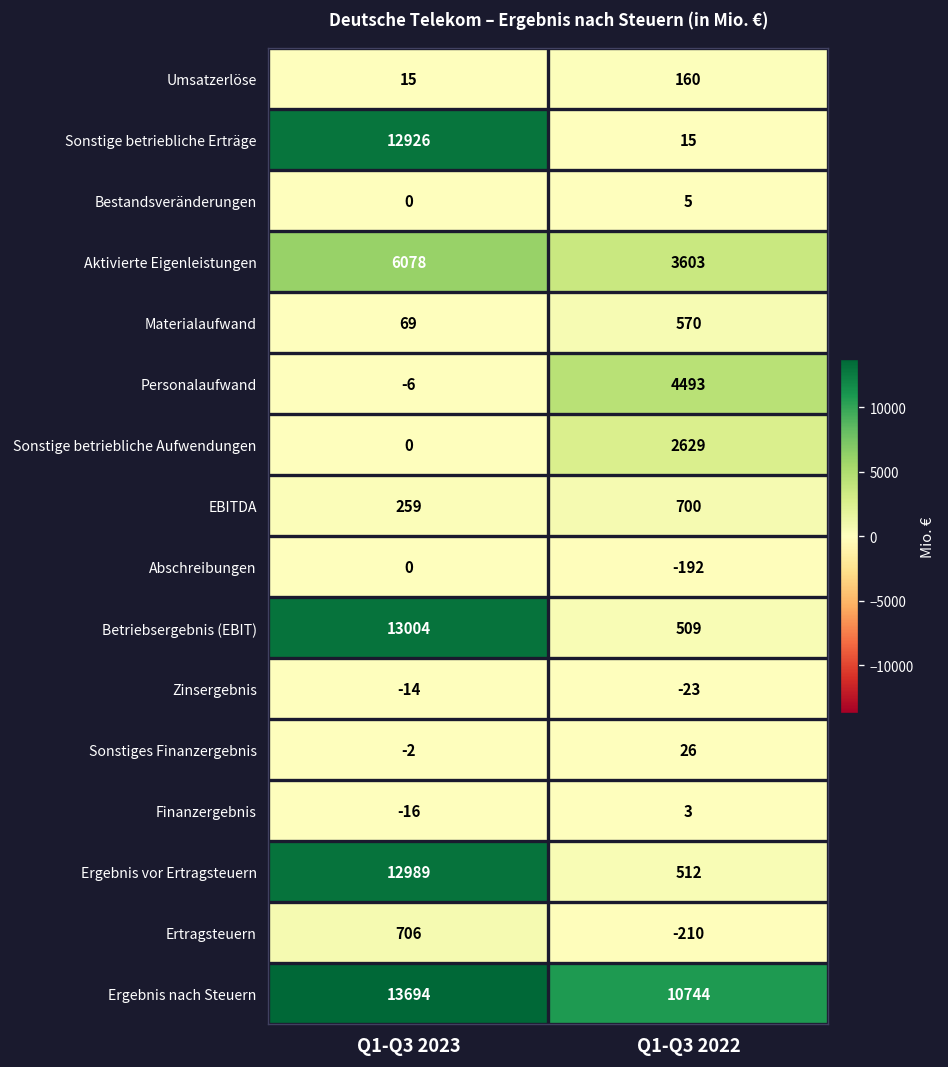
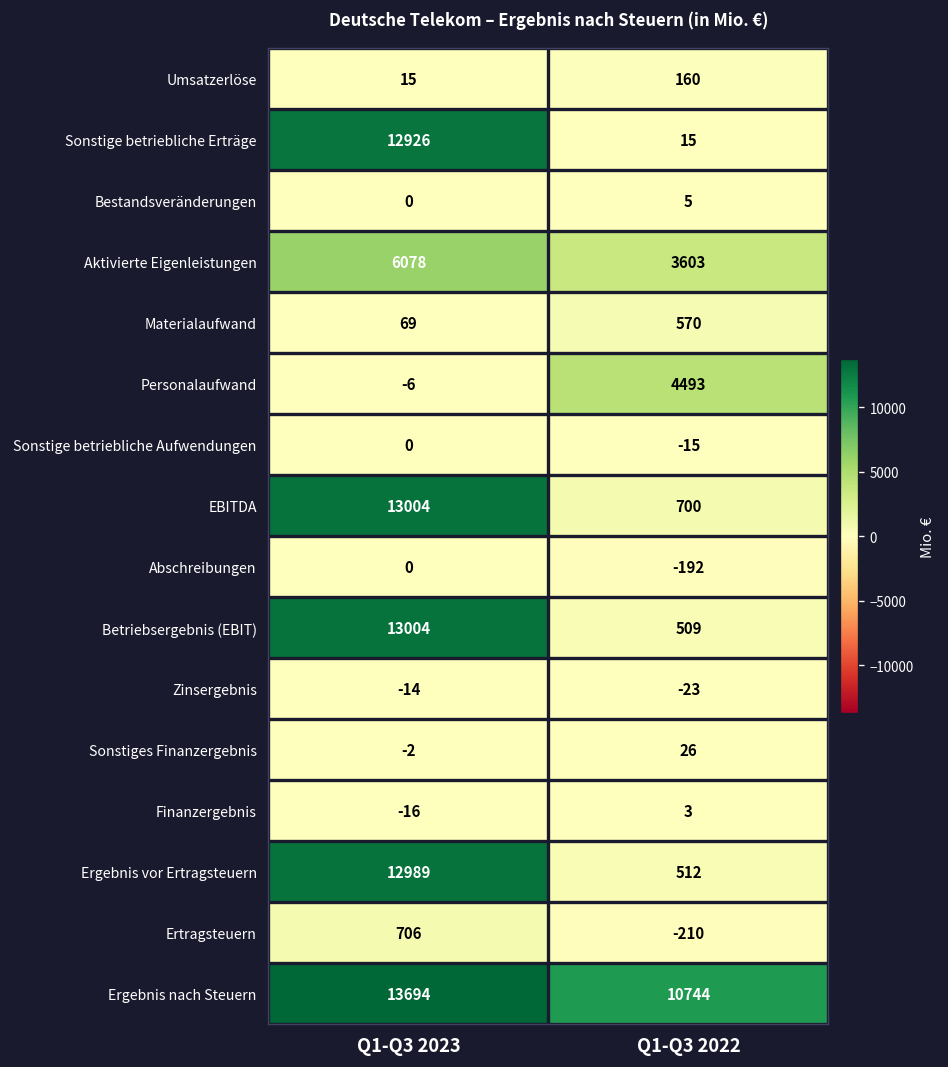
  {
    "Umsatzerlöse": {
      "Q1-Q3 2023": 15,
      "Q1-Q3 2022": 160
    },
    "Sonstige betriebliche Erträge": {
      "Q1-Q3 2023": 12926,
      "Q1-Q3 2022": 15
    },
    "Bestandsveränderungen": {
      "Q1-Q3 2023": 0,
      "Q1-Q3 2022": 5
    },
    "Aktivierte Eigenleistungen": {
      "Q1-Q3 2023": 6078,
      "Q1-Q3 2022": 3603
    },
    "Materialaufwand": {
      "Q1-Q3 2023": 69,
      "Q1-Q3 2022": 570
    },
    "Personalaufwand": {
      "Q1-Q3 2023": -6,
      "Q1-Q3 2022": 4493
    },
    "Sonstige betriebliche Aufwendungen": {
      "Q1-Q3 2023": 0,
-     "Q1-Q3 2022": 2629
+     "Q1-Q3 2022": -15
    },
    "EBITDA": {
-     "Q1-Q3 2023": 259,
+     "Q1-Q3 2023": 13004,
      "Q1-Q3 2022": 700
    },
    "Abschreibungen": {
      "Q1-Q3 2023": 0,
      "Q1-Q3 2022": -192
    },
    "Betriebsergebnis (EBIT)": {
      "Q1-Q3 2023": 13004,
      "Q1-Q3 2022": 509
    },
    "Zinsergebnis": {
      "Q1-Q3 2023": -14,
      "Q1-Q3 2022": -23
    },
    "Sonstiges Finanzergebnis": {
      "Q1-Q3 2023": -2,
      "Q1-Q3 2022": 26
    },
    "Finanzergebnis": {
      "Q1-Q3 2023": -16,
      "Q1-Q3 2022": 3
    },
    "Ergebnis vor Ertragsteuern": {
      "Q1-Q3 2023": 12989,
      "Q1-Q3 2022": 512
    },
    "Ertragsteuern": {
      "Q1-Q3 2023": 706,
      "Q1-Q3 2022": -210
    },
    "Ergebnis nach Steuern": {
      "Q1-Q3 2023": 13694,
      "Q1-Q3 2022": 10744
    }
  }
